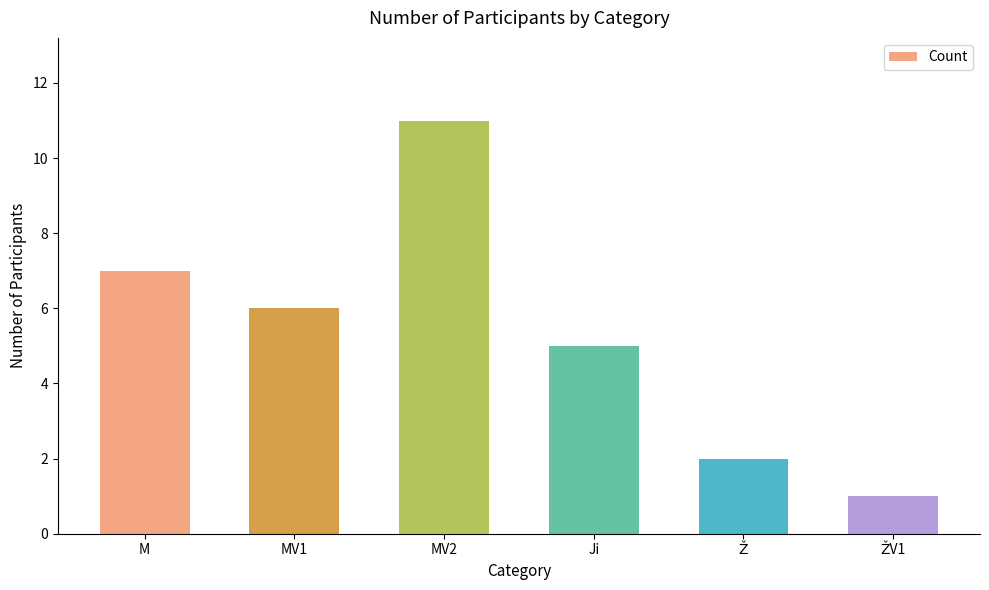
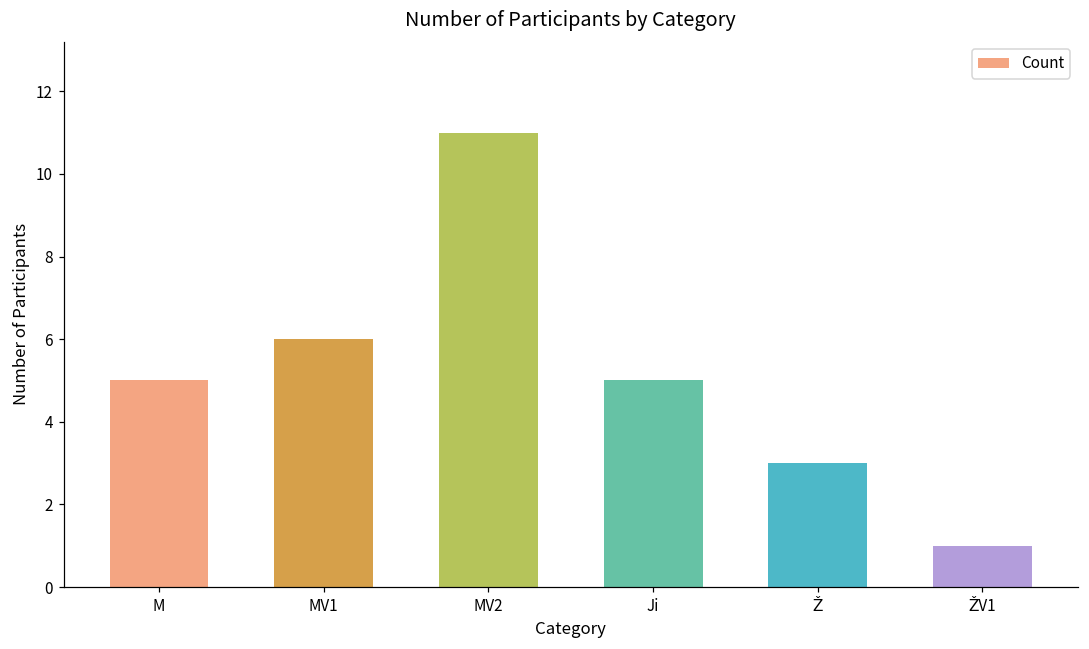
  {
-   "M": 7,
+   "M": 5,
    "MV1": 6,
    "MV2": 11,
    "Ji": 5,
-   "Ž": 2,
+   "Ž": 3,
    "ŽV1": 1
  }
